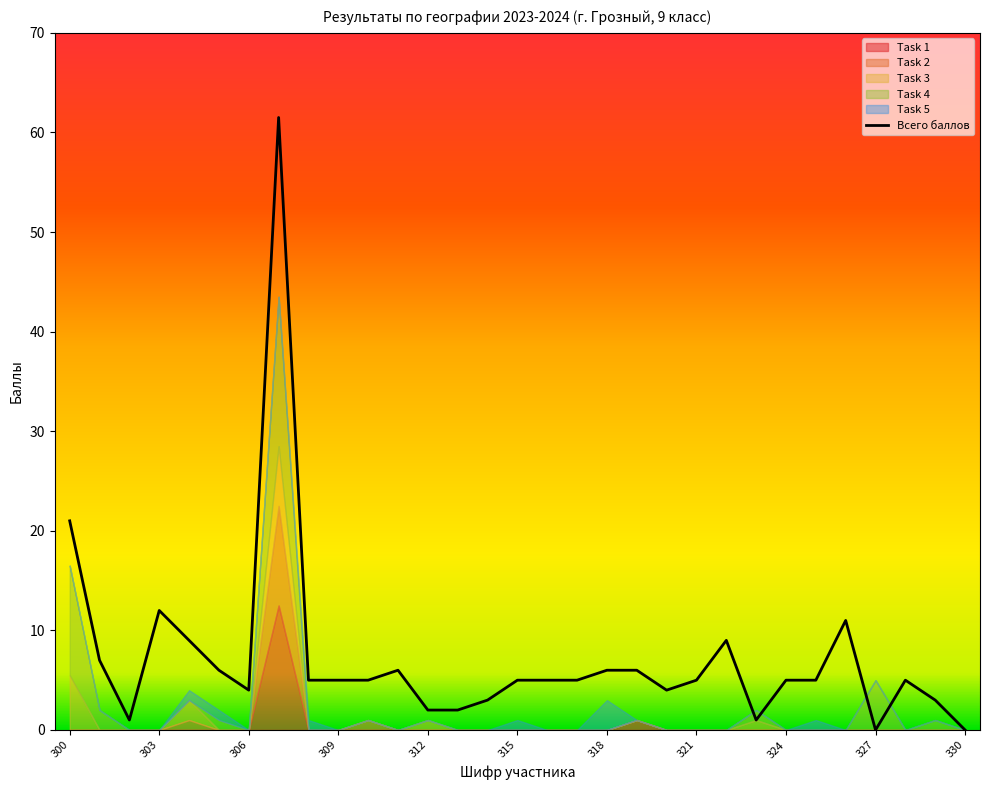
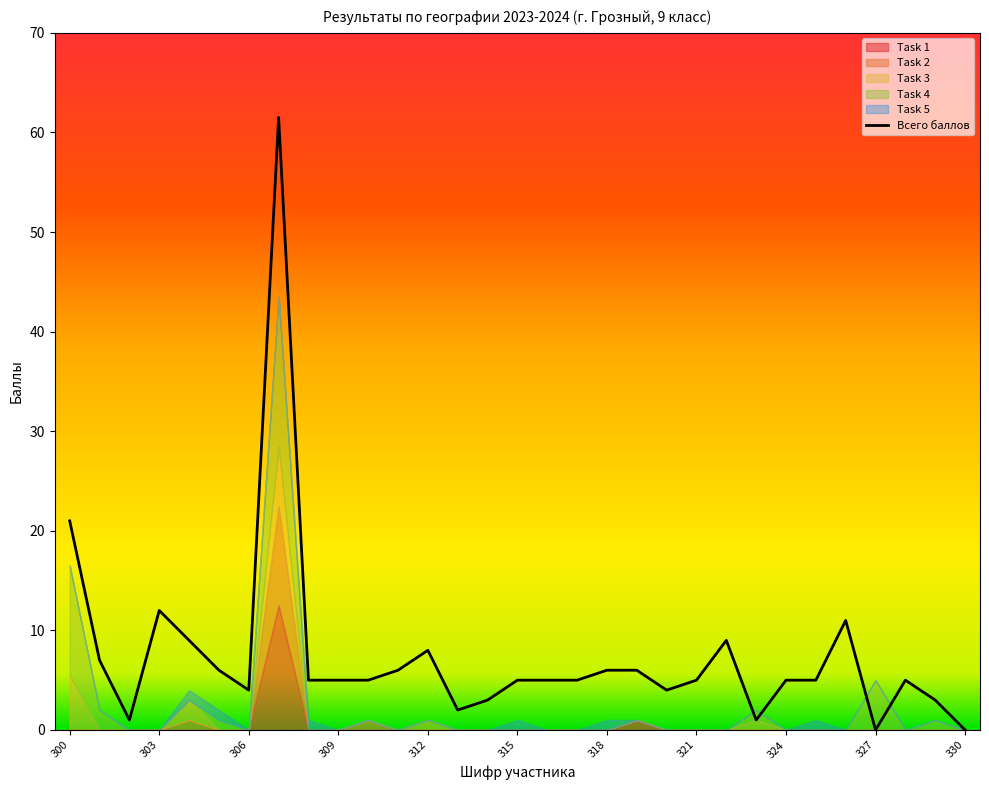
  {
    "Всего баллов": {
      "300": 21,
      "303": 12,
      "306": 4,
      "309": 5,
-     "312": 2,
+     "312": 8,
      "315": 5,
      "318": 6,
      "321": 5,
      "324": 5
    },
    "Task 5": {
      "315": 1,
-     "318": 3
+     "318": 1
    }
  }
